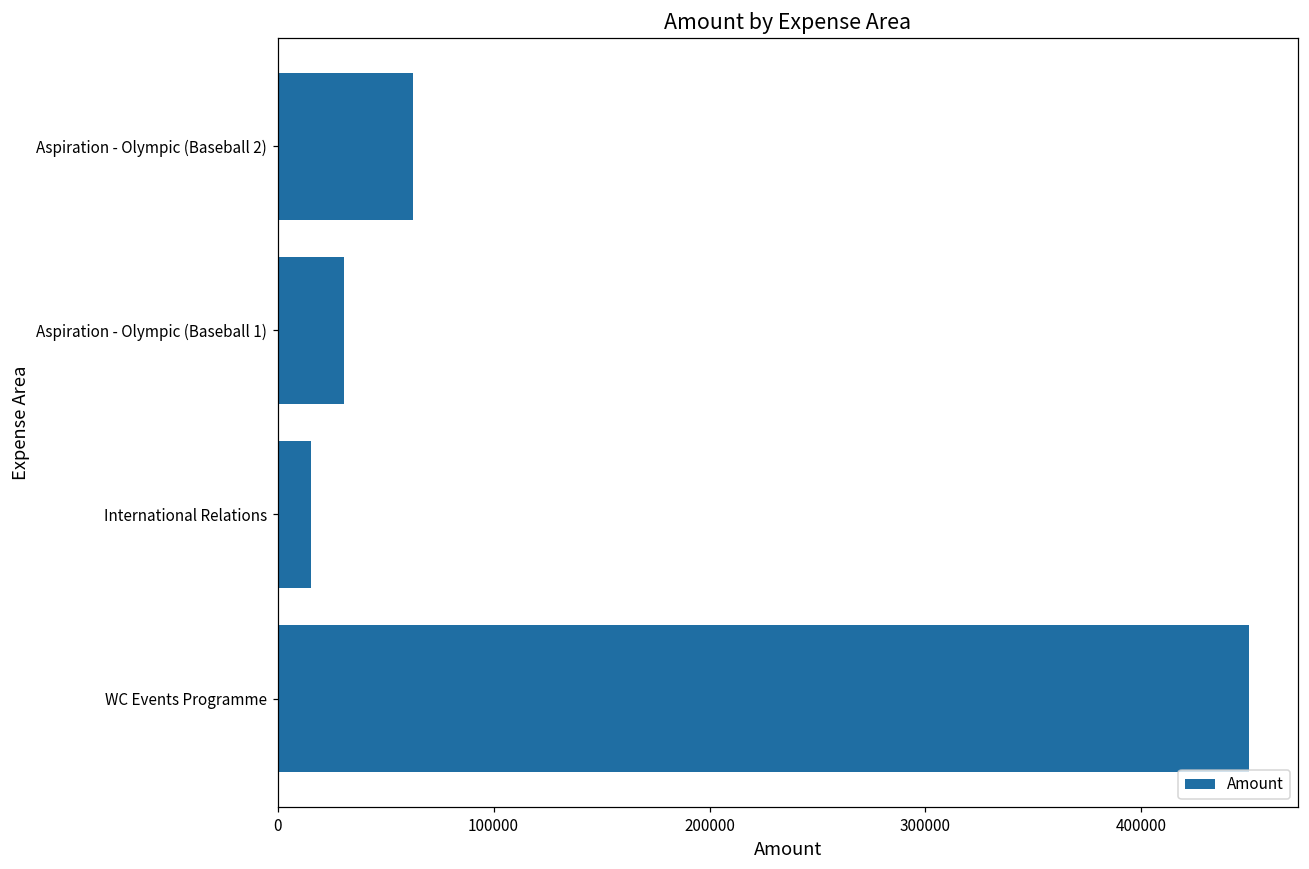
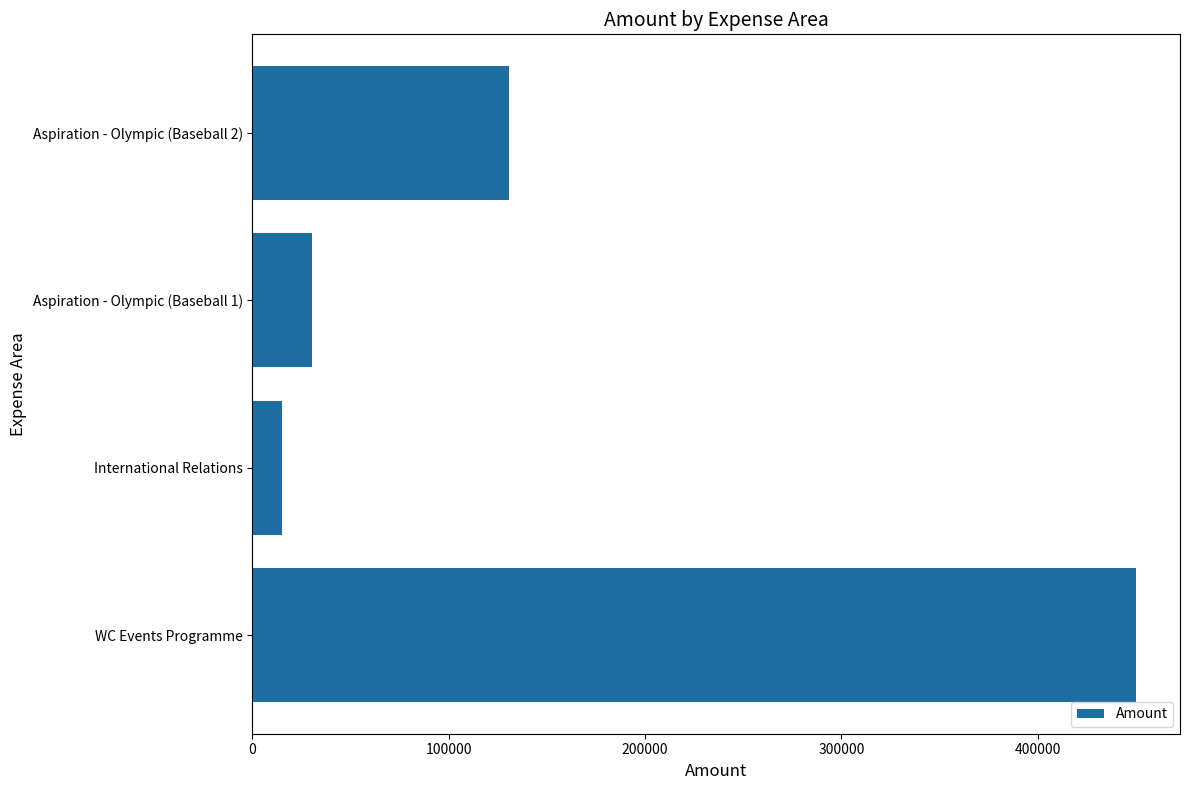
  {
-   "Aspiration - Olympic (Baseball 2)": 63000,
+   "Aspiration - Olympic (Baseball 2)": 131000,
    "Aspiration - Olympic (Baseball 1)": 31000,
    "International Relations": 15000,
    "WC Events Programme": 450000
  }
